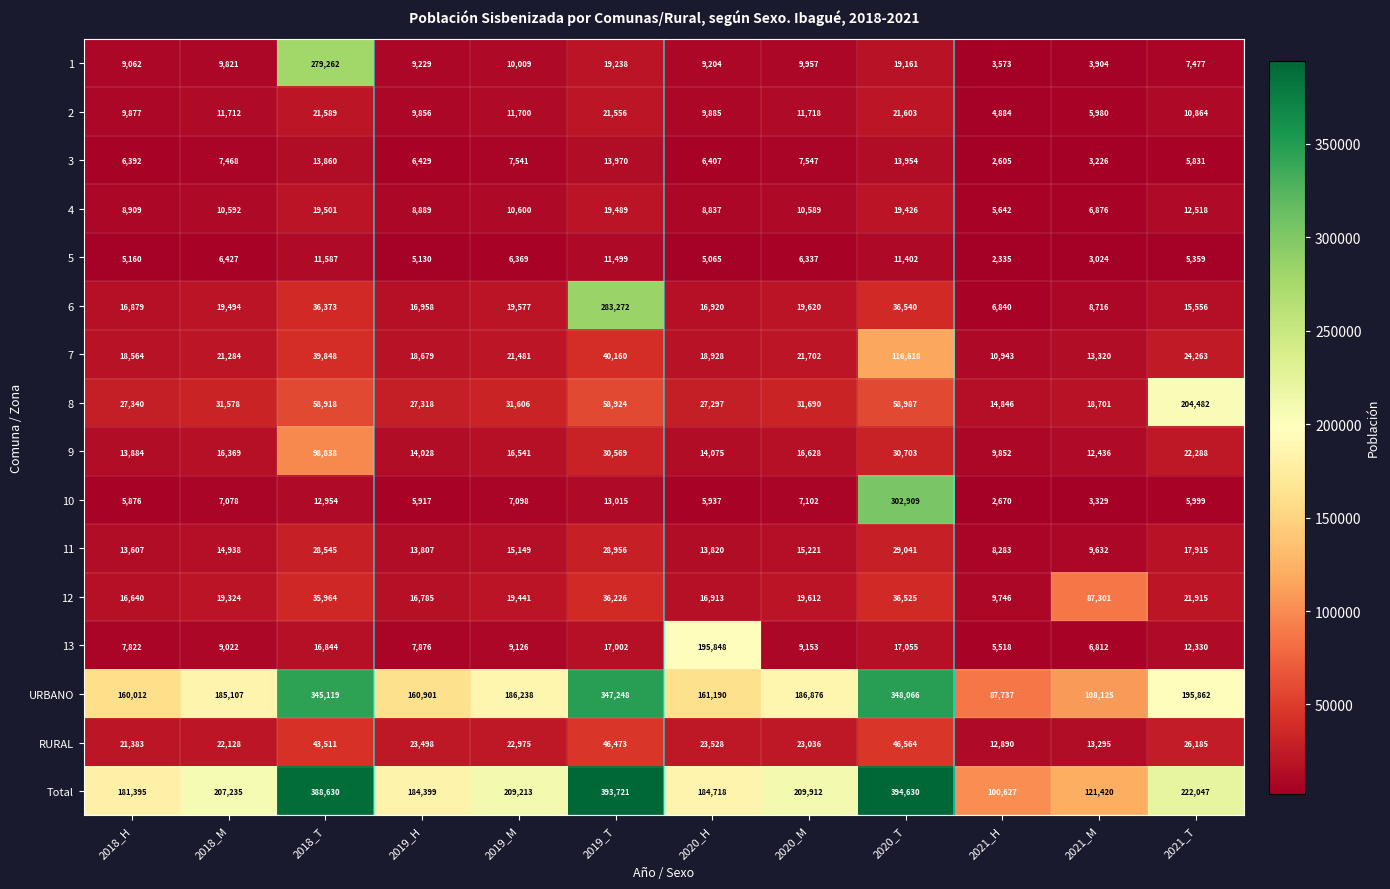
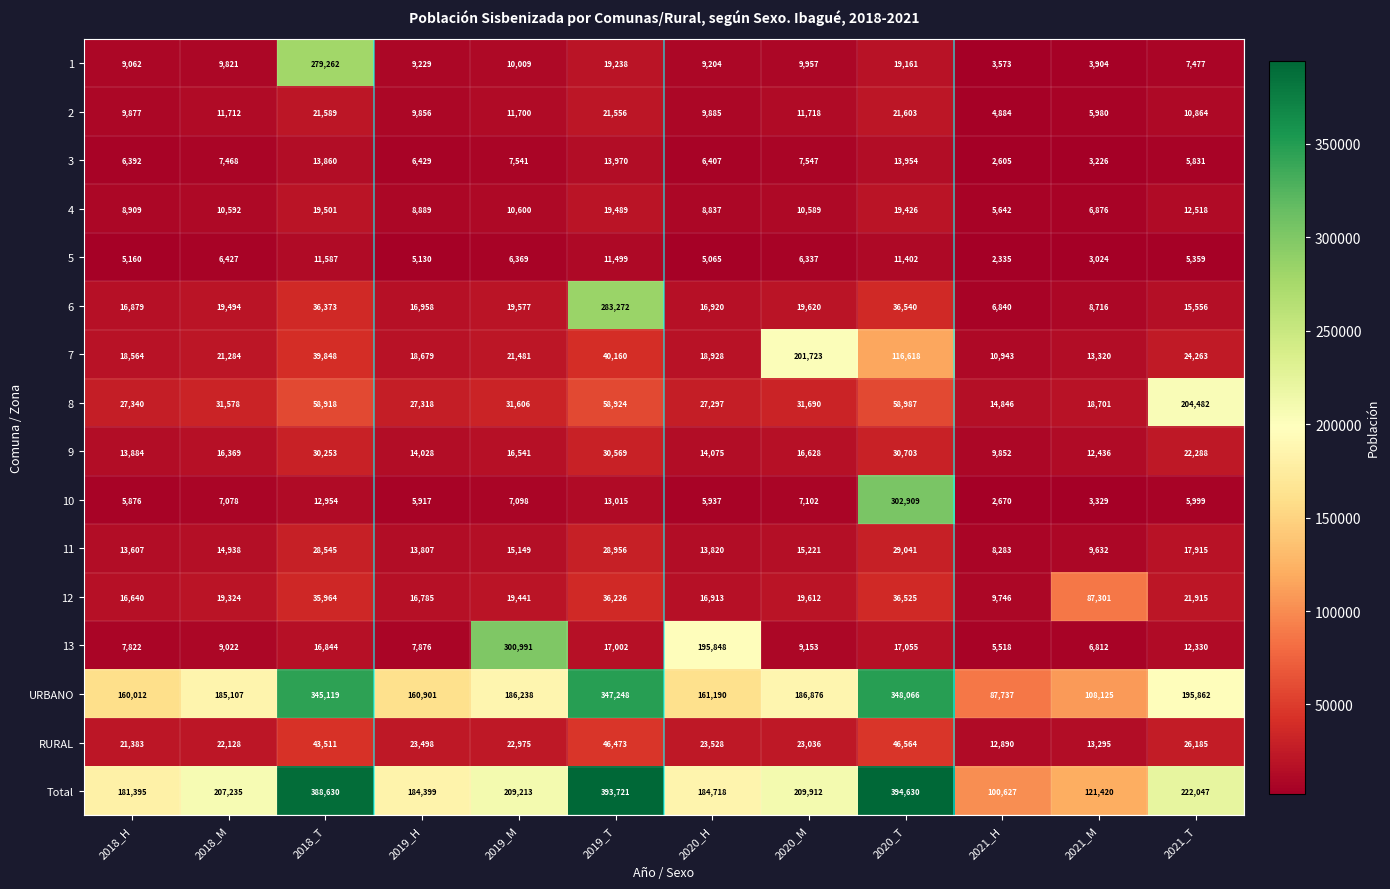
  {
    "1": {
      "2018_H": "9,062",
      "2018_M": "9,821",
      "2018_T": "279,262",
      "2019_H": "9,229",
      "2019_M": "10,009",
      "2019_T": "19,238",
      "2020_H": "9,204",
      "2020_M": "9,957",
      "2020_T": "19,161",
      "2021_H": "3,573",
      "2021_M": "3,904",
      "2021_T": "7,477"
    },
    "2": {
      "2018_H": "9,877",
      "2018_M": "11,712",
      "2018_T": "21,589",
      "2019_H": "9,856",
      "2019_M": "11,700",
      "2019_T": "21,556",
      "2020_H": "9,885",
      "2020_M": "11,718",
      "2020_T": "21,603",
      "2021_H": "4,884",
      "2021_M": "5,980",
      "2021_T": "10,864"
    },
    "3": {
      "2018_H": "6,392",
      "2018_M": "7,468",
      "2018_T": "13,860",
      "2019_H": "6,429",
      "2019_M": "7,541",
      "2019_T": "13,970",
      "2020_H": "6,407",
      "2020_M": "7,547",
      "2020_T": "13,954",
      "2021_H": "2,605",
      "2021_M": "3,226",
      "2021_T": "5,831"
    },
    "4": {
      "2018_H": "8,909",
      "2018_M": "10,592",
      "2018_T": "19,501",
      "2019_H": "8,889",
      "2019_M": "10,600",
      "2019_T": "19,489",
      "2020_H": "8,837",
      "2020_M": "10,589",
      "2020_T": "19,426",
      "2021_H": "5,642",
      "2021_M": "6,876",
      "2021_T": "12,518"
    },
    "5": {
      "2018_H": "5,160",
      "2018_M": "6,427",
      "2018_T": "11,587",
      "2019_H": "5,130",
      "2019_M": "6,369",
      "2019_T": "11,499",
      "2020_H": "5,065",
      "2020_M": "6,337",
      "2020_T": "11,402",
      "2021_H": "2,335",
      "2021_M": "3,024",
      "2021_T": "5,359"
    },
    "6": {
      "2018_H": "16,879",
      "2018_M": "19,494",
      "2018_T": "36,373",
      "2019_H": "16,958",
      "2019_M": "19,577",
      "2019_T": "283,272",
      "2020_H": "16,920",
      "2020_M": "19,620",
      "2020_T": "36,540",
      "2021_H": "6,840",
      "2021_M": "8,716",
      "2021_T": "15,556"
    },
    "7": {
      "2018_H": "18,564",
      "2018_M": "21,284",
      "2018_T": "39,848",
      "2019_H": "18,679",
      "2019_M": "21,481",
      "2019_T": "40,160",
      "2020_H": "18,928",
-     "2020_M": "21,702",
+     "2020_M": "201,723",
      "2020_T": "116,618",
      "2021_H": "10,943",
      "2021_M": "13,320",
      "2021_T": "24,263"
    },
    "8": {
      "2018_H": "27,340",
      "2018_M": "31,578",
      "2018_T": "58,918",
      "2019_H": "27,318",
      "2019_M": "31,606",
      "2019_T": "58,924",
      "2020_H": "27,297",
      "2020_M": "31,690",
      "2020_T": "58,987",
      "2021_H": "14,846",
      "2021_M": "18,701",
      "2021_T": "204,482"
    },
    "9": {
      "2018_H": "13,884",
      "2018_M": "16,369",
-     "2018_T": "98,838",
+     "2018_T": "30,253",
      "2019_H": "14,028",
      "2019_M": "16,541",
      "2019_T": "30,569",
      "2020_H": "14,075",
      "2020_M": "16,628",
      "2020_T": "30,703",
      "2021_H": "9,852",
      "2021_M": "12,436",
      "2021_T": "22,288"
    },
    "10": {
      "2018_H": "5,876",
      "2018_M": "7,078",
      "2018_T": "12,954",
      "2019_H": "5,917",
      "2019_M": "7,098",
      "2019_T": "13,015",
      "2020_H": "5,937",
      "2020_M": "7,102",
      "2020_T": "302,909",
      "2021_H": "2,670",
      "2021_M": "3,329",
      "2021_T": "5,999"
    },
    "11": {
      "2018_H": "13,607",
      "2018_M": "14,938",
      "2018_T": "28,545",
      "2019_H": "13,807",
      "2019_M": "15,149",
      "2019_T": "28,956",
      "2020_H": "13,820",
      "2020_M": "15,221",
      "2020_T": "29,041",
      "2021_H": "8,283",
      "2021_M": "9,632",
      "2021_T": "17,915"
    },
    "12": {
      "2018_H": "16,640",
      "2018_M": "19,324",
      "2018_T": "35,964",
      "2019_H": "16,785",
      "2019_M": "19,441",
      "2019_T": "36,226",
      "2020_H": "16,913",
      "2020_M": "19,612",
      "2020_T": "36,525",
      "2021_H": "9,746",
      "2021_M": "87,301",
      "2021_T": "21,915"
    },
    "13": {
      "2018_H": "7,822",
      "2018_M": "9,022",
      "2018_T": "16,844",
      "2019_H": "7,876",
-     "2019_M": "9,126",
+     "2019_M": "300,991",
      "2019_T": "17,002",
      "2020_H": "195,848",
      "2020_M": "9,153",
      "2020_T": "17,055",
      "2021_H": "5,518",
      "2021_M": "6,812",
      "2021_T": "12,330"
    },
    "URBANO": {
      "2018_H": "160,012",
      "2018_M": "185,107",
      "2018_T": "345,119",
      "2019_H": "160,901",
      "2019_M": "186,238",
      "2019_T": "347,248",
      "2020_H": "161,190",
      "2020_M": "186,876",
      "2020_T": "348,066",
      "2021_H": "87,737",
      "2021_M": "108,125",
      "2021_T": "195,862"
    },
    "RURAL": {
      "2018_H": "21,383",
      "2018_M": "22,128",
      "2018_T": "43,511",
      "2019_H": "23,498",
      "2019_M": "22,975",
      "2019_T": "46,473",
      "2020_H": "23,528",
      "2020_M": "23,036",
      "2020_T": "46,564",
      "2021_H": "12,890",
      "2021_M": "13,295",
      "2021_T": "26,185"
    },
    "Total": {
      "2018_H": "181,395",
      "2018_M": "207,235",
      "2018_T": "388,630",
      "2019_H": "184,399",
      "2019_M": "209,213",
      "2019_T": "393,721",
      "2020_H": "184,718",
      "2020_M": "209,912",
      "2020_T": "394,630",
      "2021_H": "100,627",
      "2021_M": "121,420",
      "2021_T": "222,047"
    }
  }
